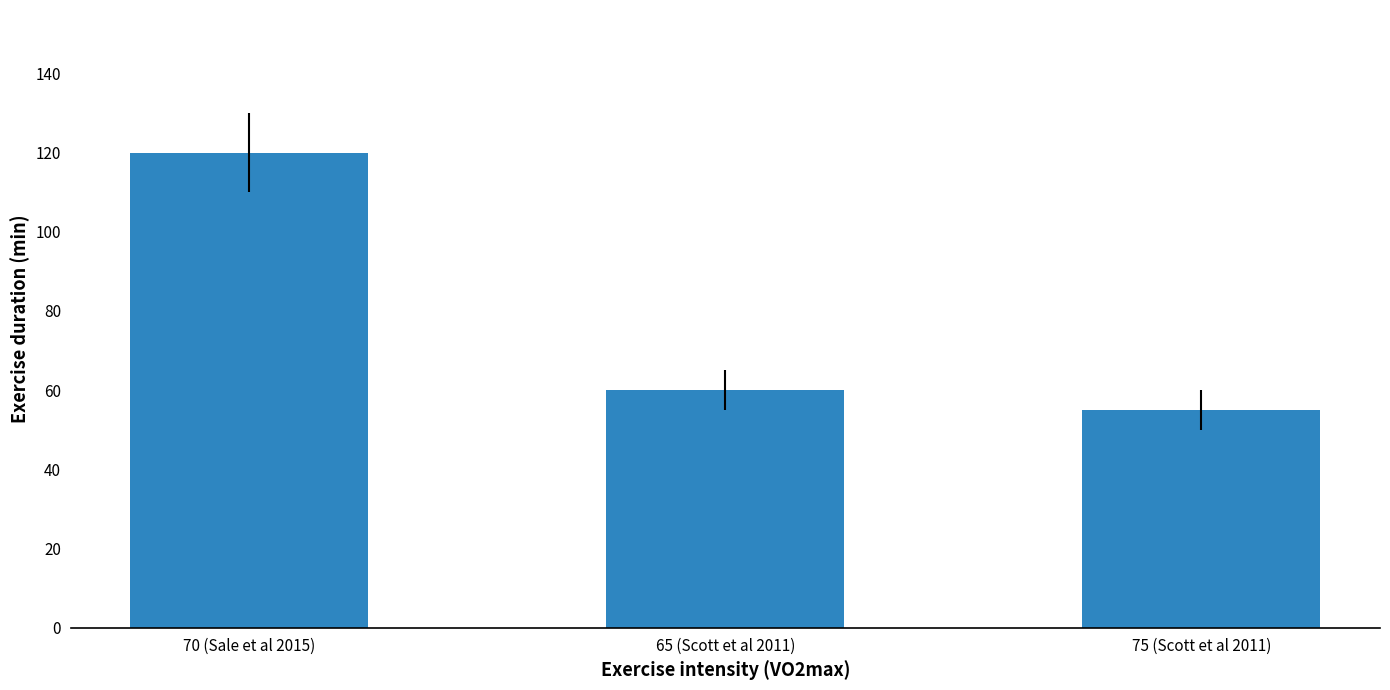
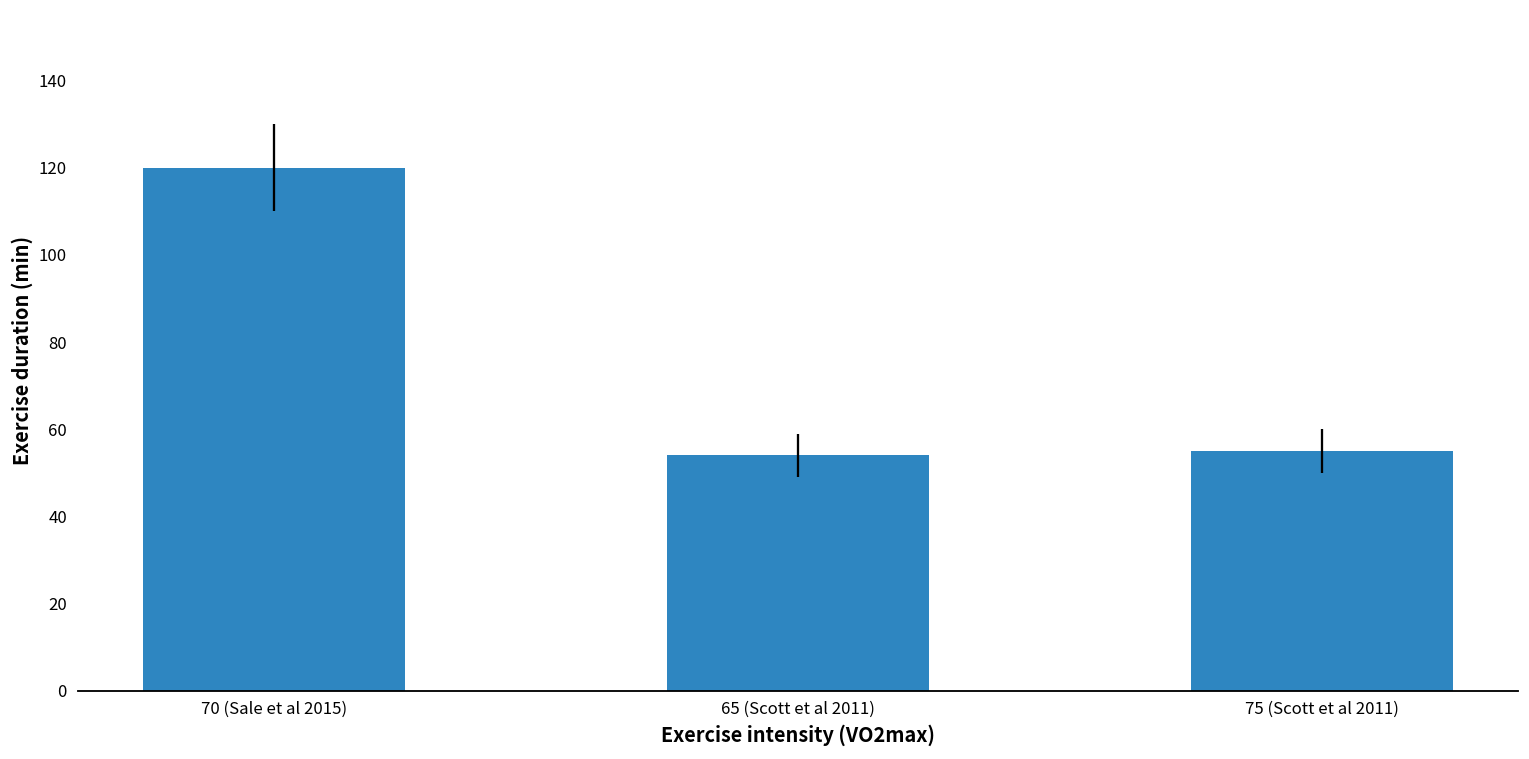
  {
    "70 (Sale et al 2015)": 120,
-   "65 (Scott et al 2011)": 60,
+   "65 (Scott et al 2011)": 54,
    "75 (Scott et al 2011)": 55
  }
